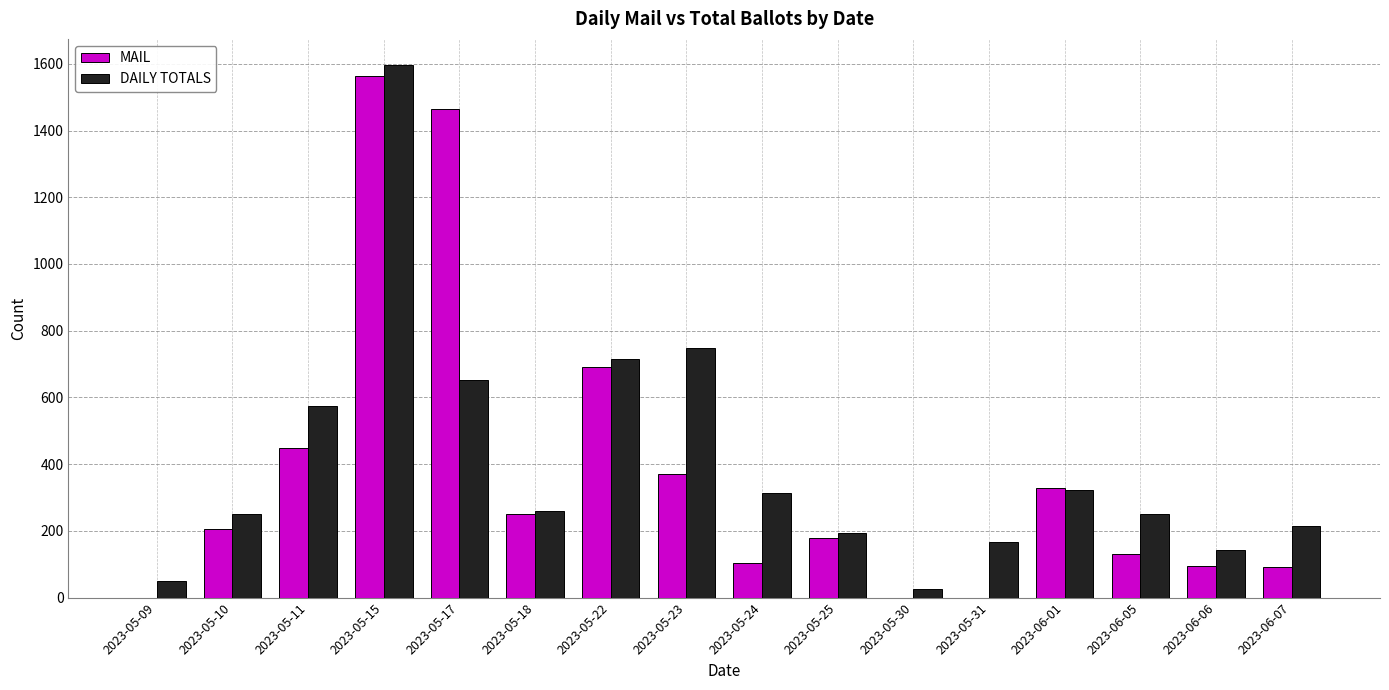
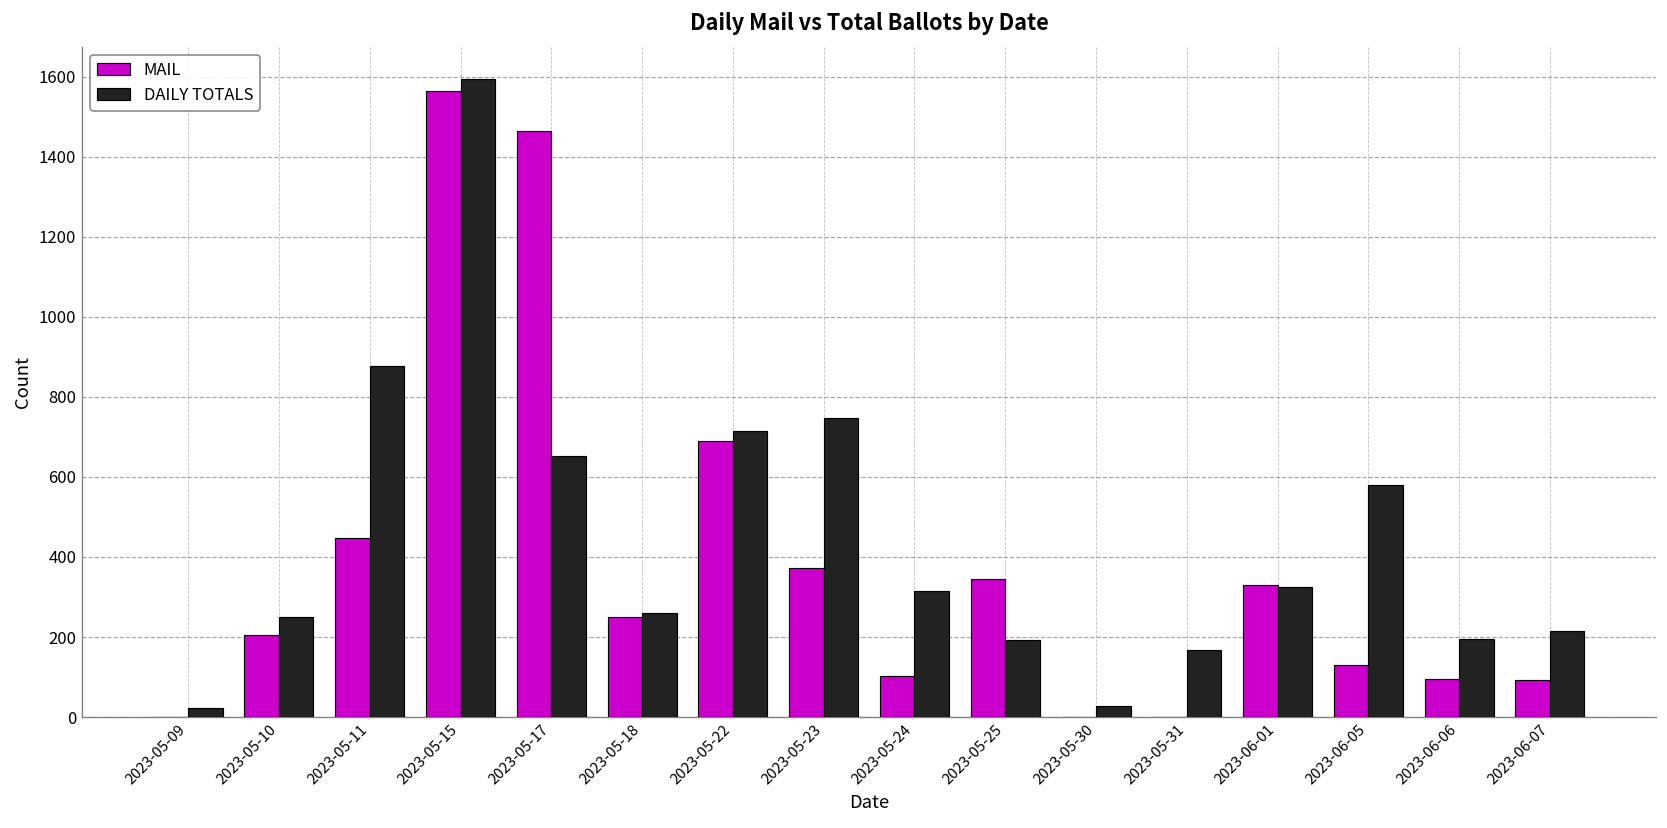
  {
    "MAIL": {
      "2023-05-09": 0,
      "2023-05-10": 210,
      "2023-05-11": 450,
      "2023-05-15": 1560,
      "2023-05-17": 1470,
      "2023-05-18": 250,
      "2023-05-22": 690,
      "2023-05-23": 370,
      "2023-05-24": 100,
-     "2023-05-25": 180,
+     "2023-05-25": 350,
      "2023-05-30": 0,
      "2023-05-31": 0,
      "2023-06-01": 330,
      "2023-06-05": 130,
      "2023-06-06": 100,
      "2023-06-07": 90
    },
    "DAILY TOTALS": {
-     "2023-05-09": 50,
+     "2023-05-09": 20,
      "2023-05-10": 250,
-     "2023-05-11": 580,
+     "2023-05-11": 880,
      "2023-05-15": 1600,
      "2023-05-17": 650,
      "2023-05-18": 260,
      "2023-05-22": 720,
      "2023-05-23": 750,
      "2023-05-24": 320,
      "2023-05-25": 190,
      "2023-05-30": 30,
      "2023-05-31": 170,
      "2023-06-01": 320,
-     "2023-06-05": 250,
-     "2023-06-06": 140,
+     "2023-06-05": 580,
+     "2023-06-06": 200,
      "2023-06-07": 220
    }
  }
